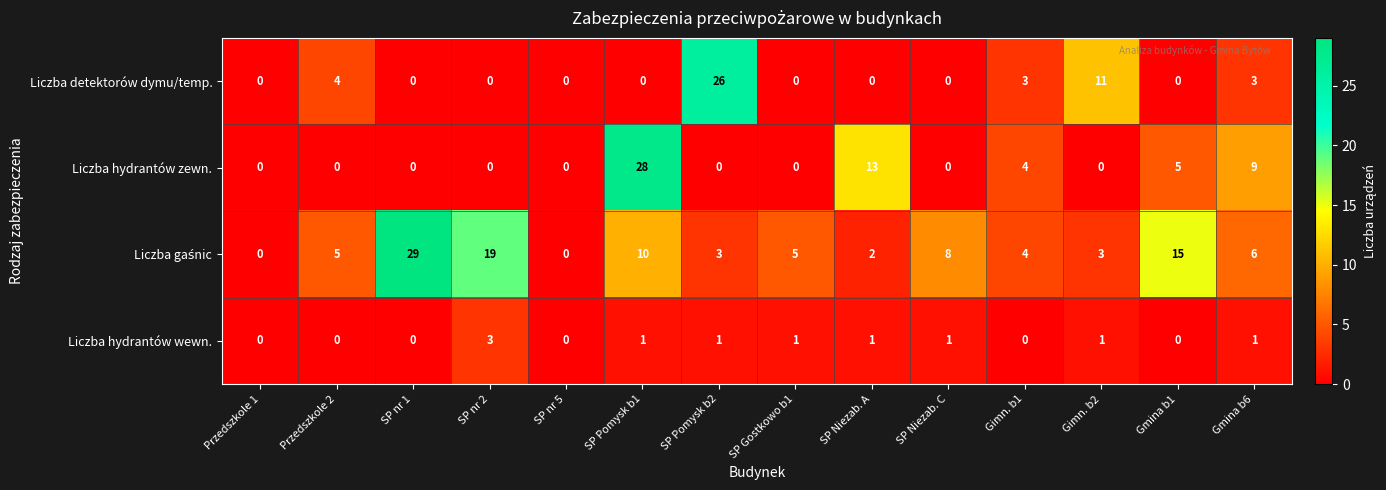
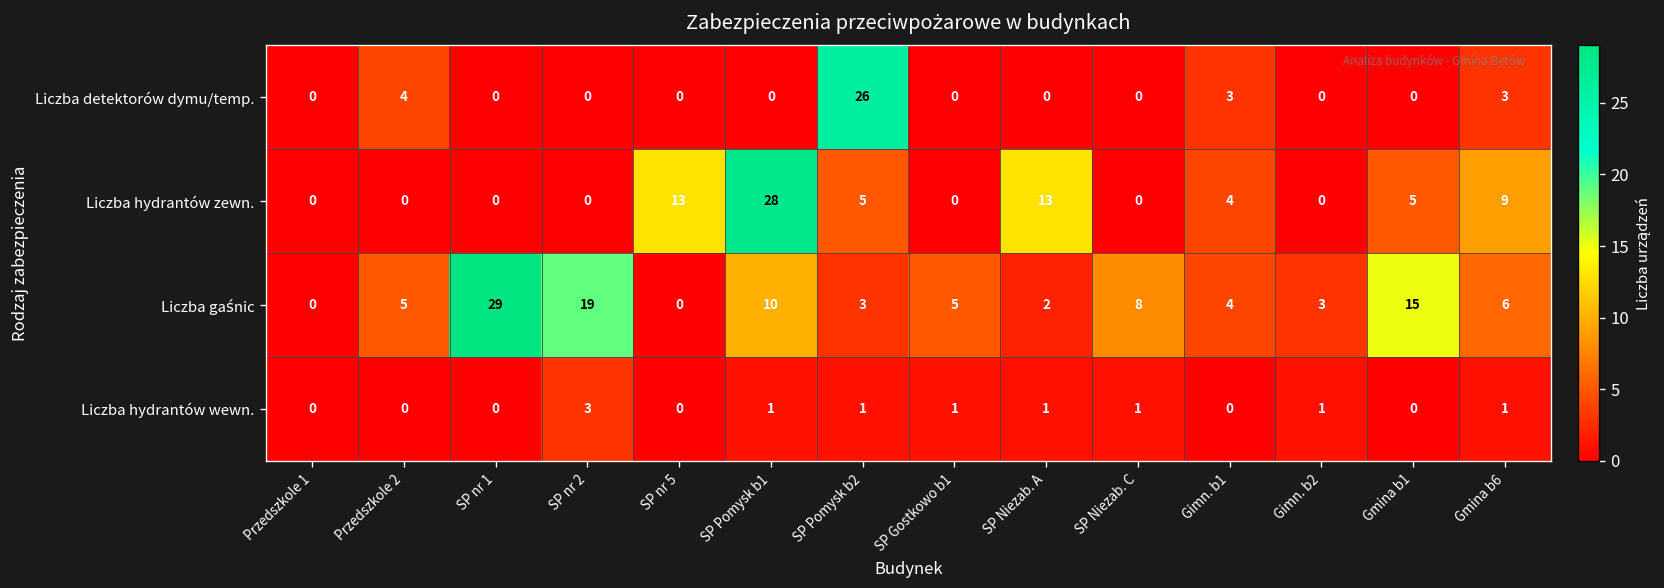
  {
    "Liczba detektorów dymu/temp.": {
      "Przedszkole 1": 0,
      "Przedszkole 2": 4,
      "SP nr 1": 0,
      "SP nr 2": 0,
      "SP nr 5": 0,
      "SP Pomysk b1": 0,
      "SP Pomysk b2": 26,
      "SP Gostkowo b1": 0,
      "SP Niezab. A": 0,
      "SP Niezab. C": 0,
      "Gimn. b1": 3,
-     "Gimn. b2": 11,
+     "Gimn. b2": 0,
      "Gmina b6": 3
    },
    "Liczba hydrantów zewn.": {
      "Przedszkole 1": 0,
      "Przedszkole 2": 0,
      "SP nr 1": 0,
      "SP nr 2": 0,
-     "SP nr 5": 0,
+     "SP nr 5": 13,
      "SP Pomysk b1": 28,
-     "SP Pomysk b2": 0,
+     "SP Pomysk b2": 5,
      "SP Gostkowo b1": 0,
      "SP Niezab. A": 13,
      "SP Niezab. C": 0,
      "Gimn. b1": 4,
      "Gimn. b2": 0,
      "Gmina b1": 5,
      "Gmina b6": 9
    },
    "Liczba gaśnic": {
      "Przedszkole 1": 0,
      "Przedszkole 2": 5,
      "SP nr 1": 29,
      "SP nr 2": 19,
      "SP nr 5": 0,
      "SP Pomysk b1": 10,
      "SP Pomysk b2": 3,
      "SP Gostkowo b1": 5,
      "SP Niezab. A": 2,
      "SP Niezab. C": 8,
      "Gimn. b1": 4,
      "Gimn. b2": 3,
      "Gmina b1": 15,
      "Gmina b6": 6
    },
    "Liczba hydrantów wewn.": {
      "Przedszkole 1": 0,
      "Przedszkole 2": 0,
      "SP nr 1": 0,
      "SP nr 2": 3,
      "SP nr 5": 0,
      "SP Pomysk b1": 1,
      "SP Pomysk b2": 1,
      "SP Gostkowo b1": 1,
      "SP Niezab. A": 1,
      "SP Niezab. C": 1,
      "Gimn. b1": 0,
      "Gimn. b2": 1,
      "Gmina b1": 0,
      "Gmina b6": 1
    }
  }
